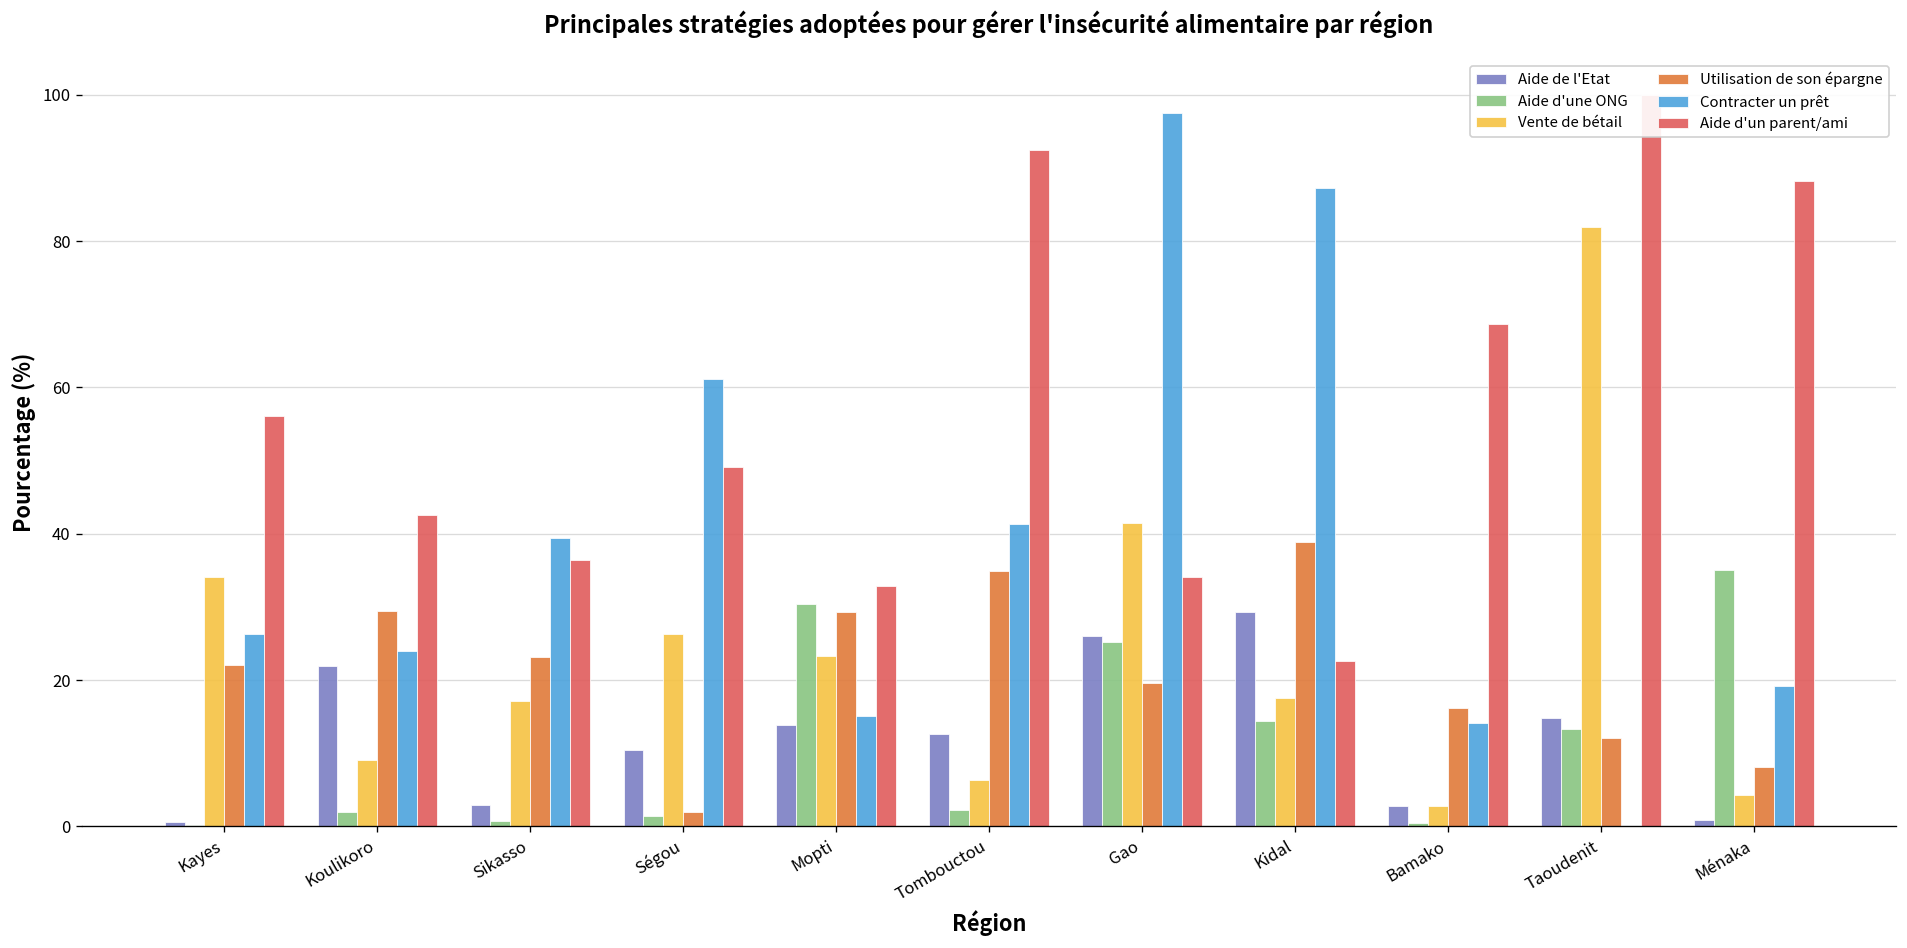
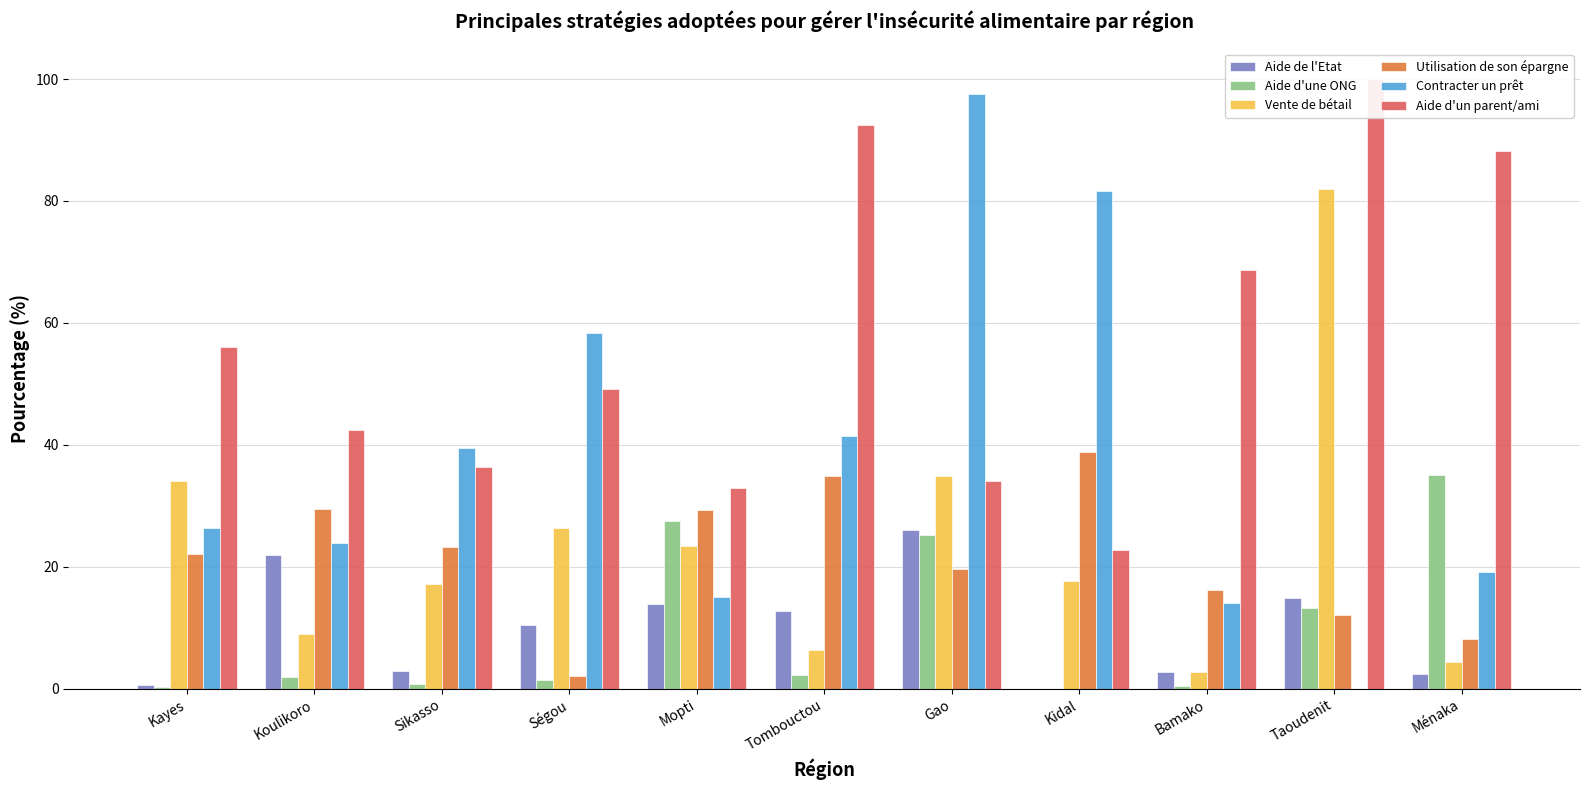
  {
    "Aide de l'Etat": {
      "Kayes": 1,
      "Koulikoro": 22,
      "Sikasso": 3,
      "Ségou": 10,
      "Mopti": 14,
      "Tombouctou": 13,
      "Gao": 26,
-     "Kidal": 29,
+     "Kidal": 0,
      "Bamako": 3,
      "Taoudenit": 15,
-     "Ménaka": 1
+     "Ménaka": 2
    },
    "Aide d'une ONG": {
      "Koulikoro": 2,
      "Sikasso": 1,
      "Ségou": 1,
-     "Mopti": 30,
+     "Mopti": 27,
      "Tombouctou": 2,
      "Gao": 25,
-     "Kidal": 14,
+     "Kidal": 0,
      "Bamako": 0,
      "Taoudenit": 13,
      "Ménaka": 35
    },
    "Vente de bétail": {
      "Kayes": 34,
      "Koulikoro": 9,
      "Sikasso": 17,
      "Ségou": 26,
      "Mopti": 23,
      "Tombouctou": 6,
-     "Gao": 42,
+     "Gao": 35,
      "Kidal": 18,
      "Bamako": 3,
      "Taoudenit": 82,
      "Ménaka": 4
    },
    "Contracter un prêt": {
      "Kayes": 26,
      "Koulikoro": 24,
      "Sikasso": 39,
-     "Ségou": 61,
+     "Ségou": 58,
      "Mopti": 15,
      "Tombouctou": 41,
      "Gao": 98,
-     "Kidal": 87,
+     "Kidal": 82,
      "Bamako": 14,
      "Taoudenit": 0,
      "Ménaka": 19
    }
  }
